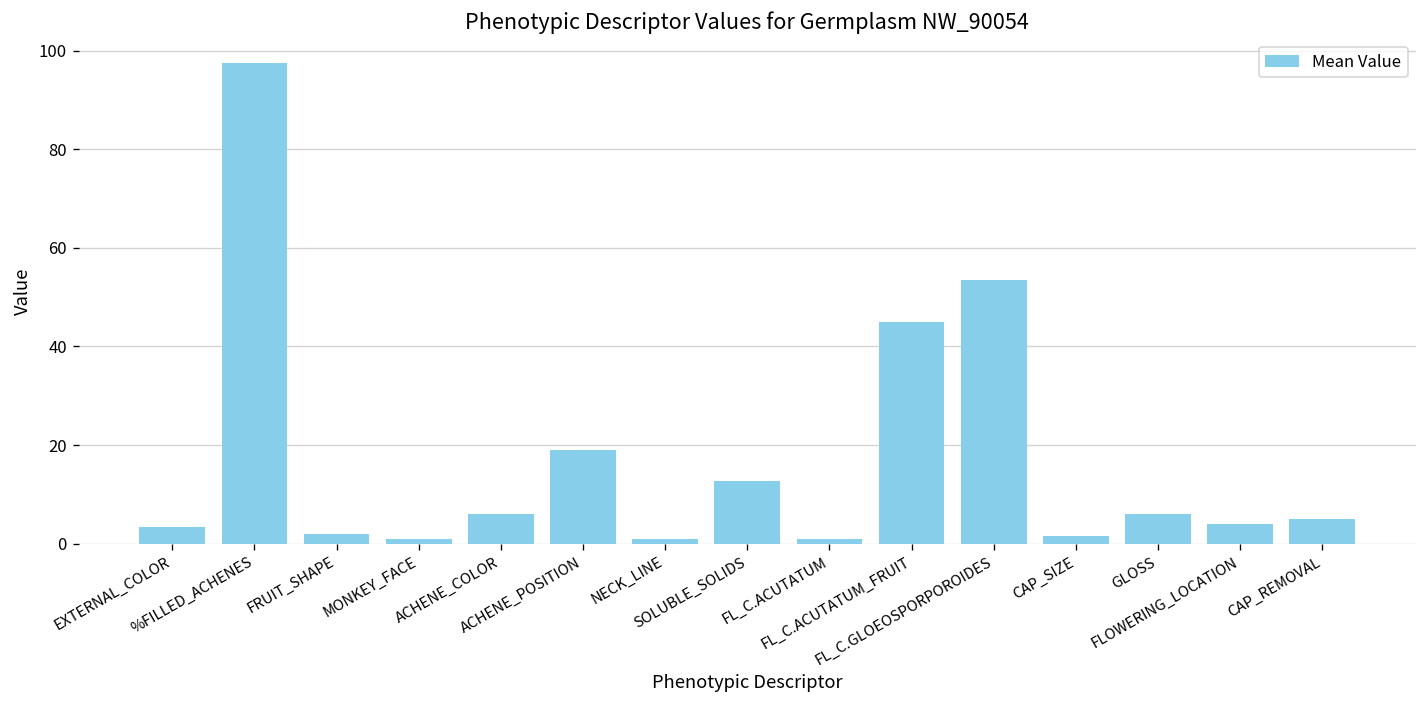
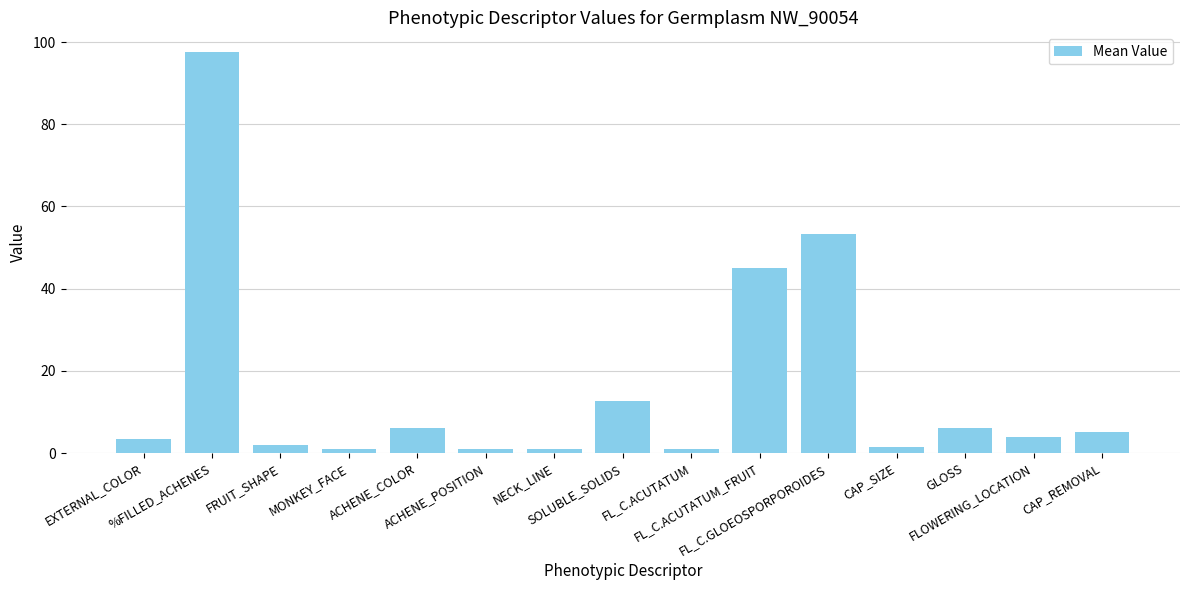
  {
    "EXTERNAL_COLOR": 3,
    "%FILLED_ACHENES": 98,
    "FRUIT_SHAPE": 2,
    "MONKEY_FACE": 1,
    "ACHENE_COLOR": 6,
-   "ACHENE_POSITION": 19,
+   "ACHENE_POSITION": 1,
    "NECK_LINE": 1,
    "SOLUBLE_SOLIDS": 13,
    "FL_C.ACUTATUM": 1,
    "FL_C.ACUTATUM_FRUIT": 45,
    "FL_C.GLOEOSPORPOROIDES": 53,
    "CAP_SIZE": 2,
    "GLOSS": 6,
    "FLOWERING_LOCATION": 4,
    "CAP_REMOVAL": 5
  }
